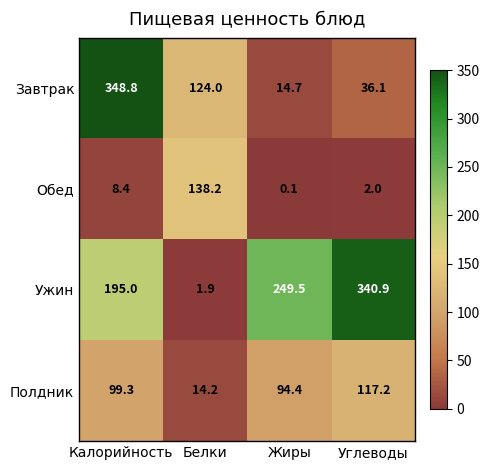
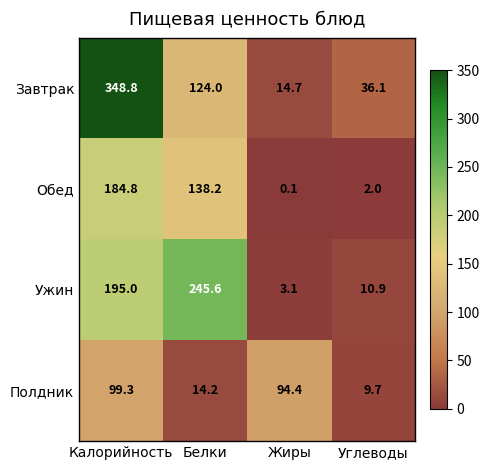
  {
    "Завтрак": {
      "Калорийность": 348.8,
      "Белки": 124.0,
      "Жиры": 14.7,
      "Углеводы": 36.1
    },
    "Обед": {
-     "Калорийность": 8.4,
+     "Калорийность": 184.8,
      "Белки": 138.2,
      "Жиры": 0.1,
      "Углеводы": 2.0
    },
    "Ужин": {
      "Калорийность": 195.0,
-     "Белки": 1.9,
-     "Жиры": 249.5,
-     "Углеводы": 340.9
+     "Белки": 245.6,
+     "Жиры": 3.1,
+     "Углеводы": 10.9
    },
    "Полдник": {
      "Калорийность": 99.3,
      "Белки": 14.2,
      "Жиры": 94.4,
-     "Углеводы": 117.2
+     "Углеводы": 9.7
    }
  }
